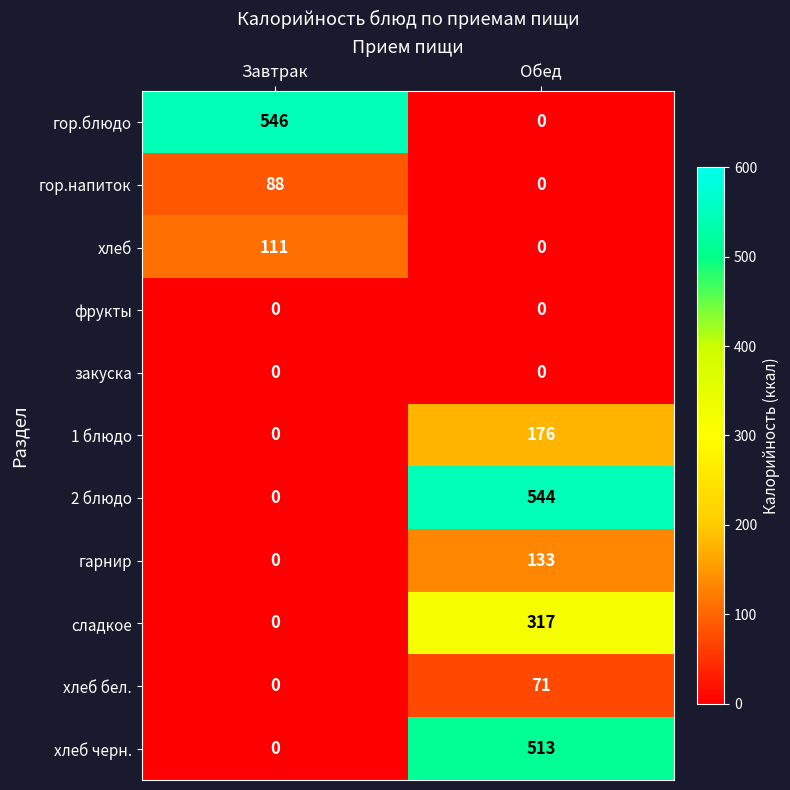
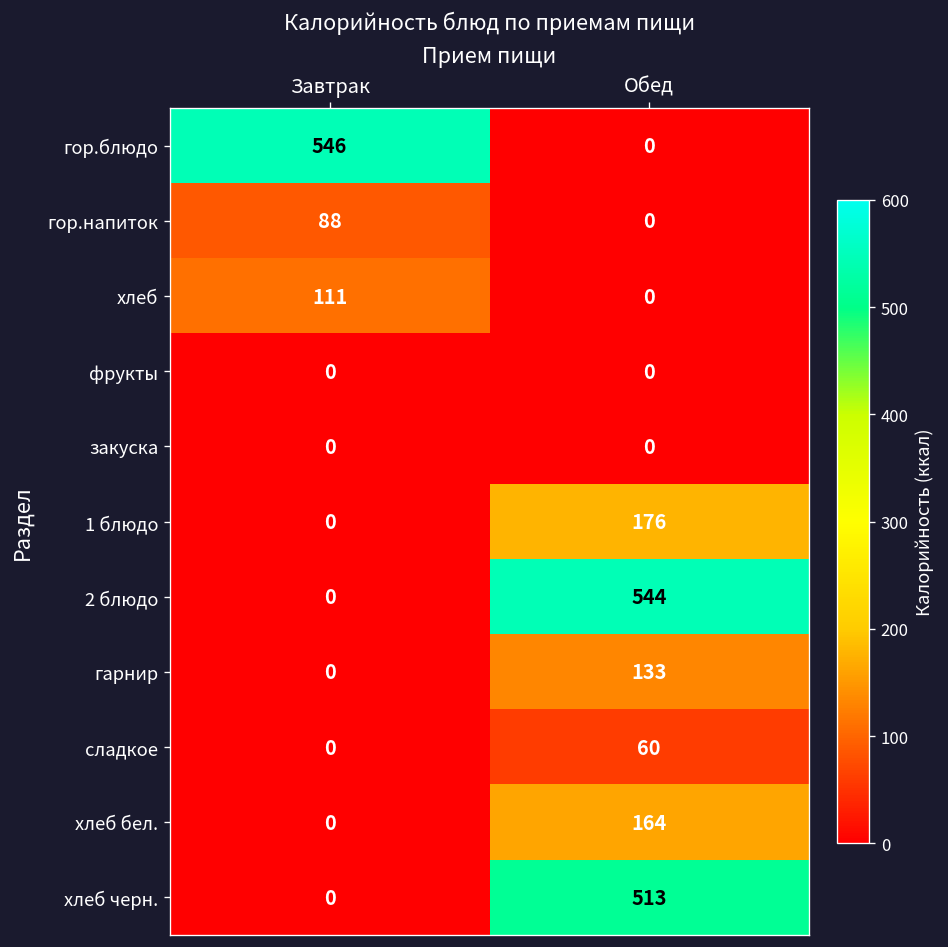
  {
    "гор.блюдо": {
      "Завтрак": 546,
      "Обед": 0
    },
    "гор.напиток": {
      "Завтрак": 88,
      "Обед": 0
    },
    "хлеб": {
      "Завтрак": 111,
      "Обед": 0
    },
    "фрукты": {
      "Завтрак": 0,
      "Обед": 0
    },
    "закуска": {
      "Завтрак": 0,
      "Обед": 0
    },
    "1 блюдо": {
      "Завтрак": 0,
      "Обед": 176
    },
    "2 блюдо": {
      "Завтрак": 0,
      "Обед": 544
    },
    "гарнир": {
      "Завтрак": 0,
      "Обед": 133
    },
    "сладкое": {
      "Завтрак": 0,
-     "Обед": 317
+     "Обед": 60
    },
    "хлеб бел.": {
      "Завтрак": 0,
-     "Обед": 71
+     "Обед": 164
    },
    "хлеб черн.": {
      "Завтрак": 0,
      "Обед": 513
    }
  }
